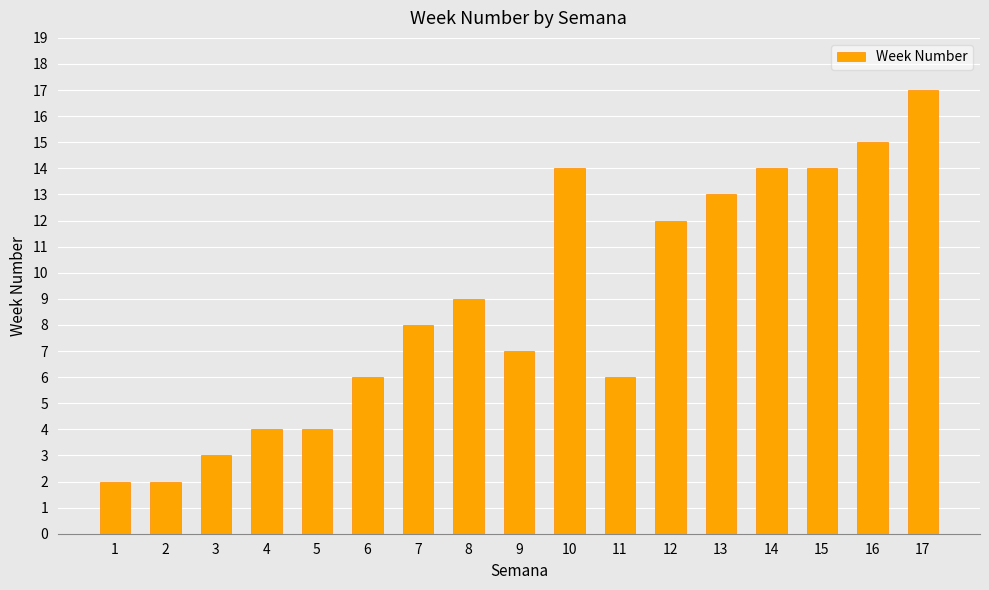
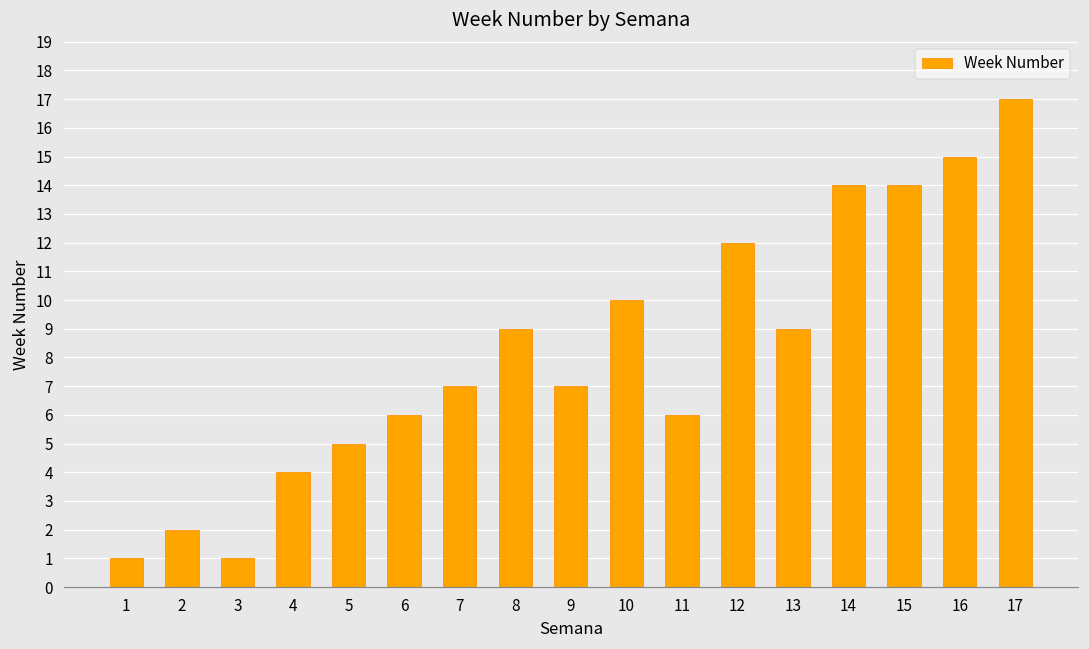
  {
-   "1": 2,
+   "1": 1,
    "2": 2,
-   "3": 3,
+   "3": 1,
    "4": 4,
-   "5": 4,
+   "5": 5,
    "6": 6,
-   "7": 8,
+   "7": 7,
    "8": 9,
    "9": 7,
-   "10": 14,
+   "10": 10,
    "11": 6,
    "12": 12,
-   "13": 13,
+   "13": 9,
    "14": 14,
    "15": 14,
    "16": 15,
    "17": 17
  }
